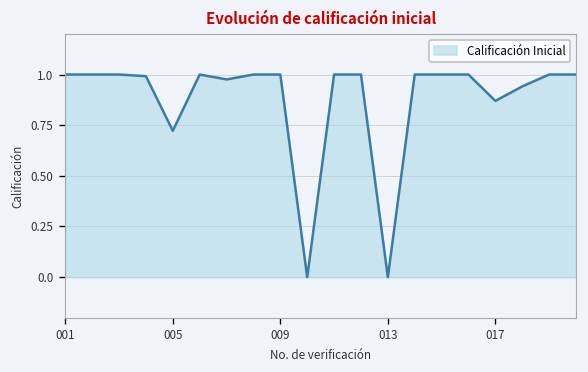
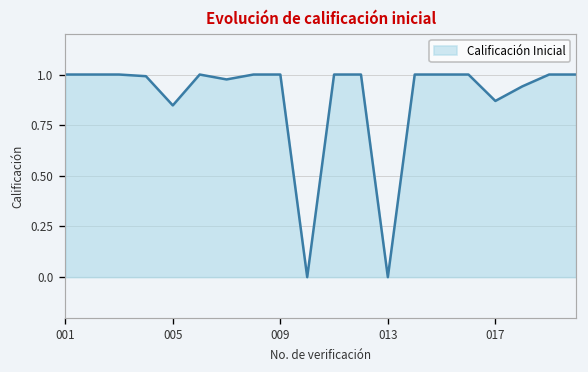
  {
    "001": 1.00,
-   "005": 0.72,
+   "005": 0.85,
    "009": 1.00,
    "013": 0.00,
    "017": 0.87
  }
